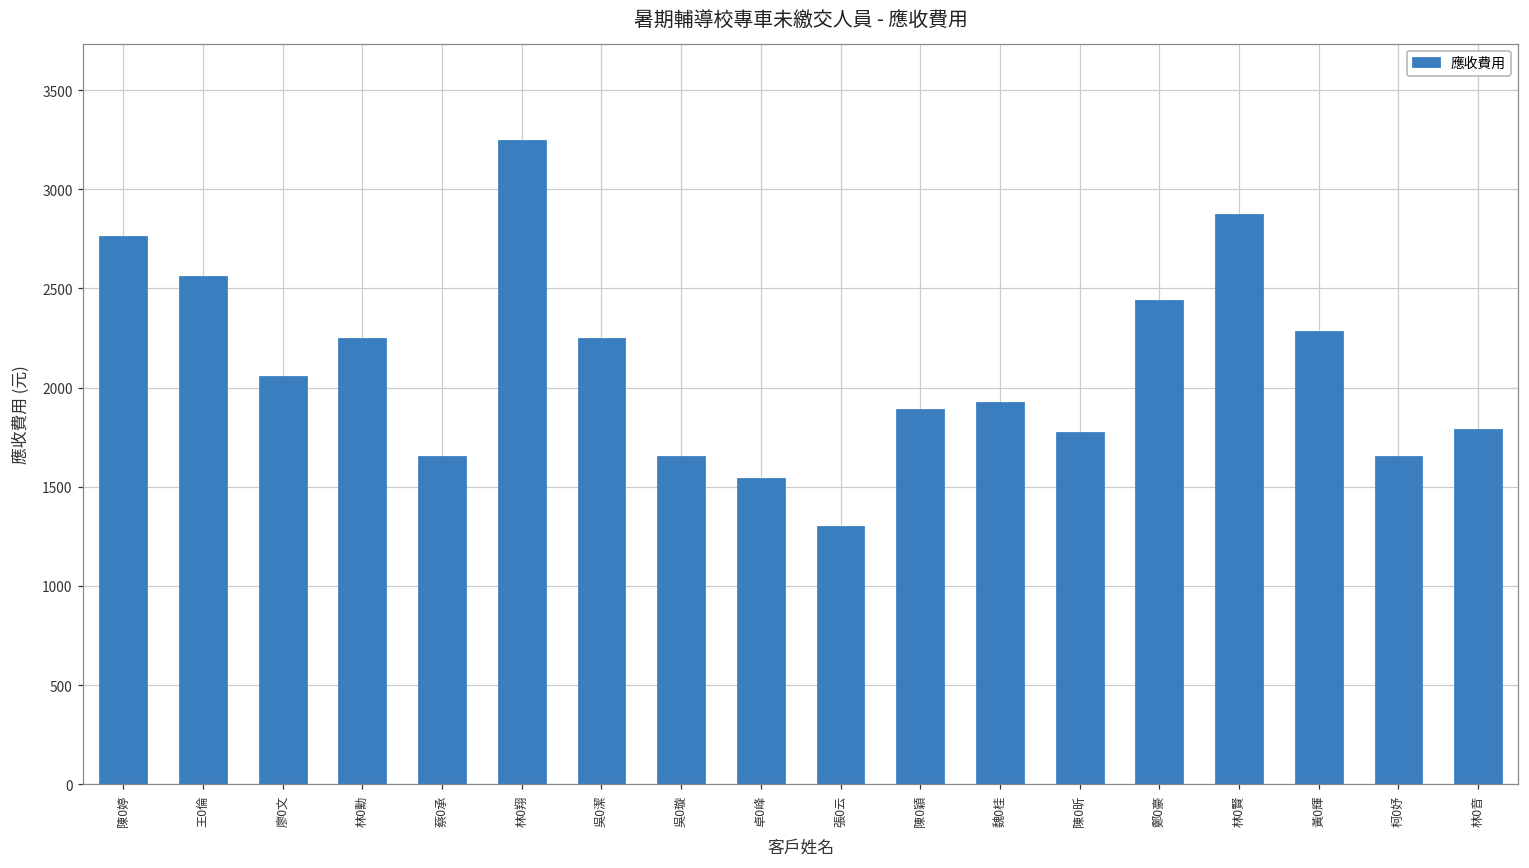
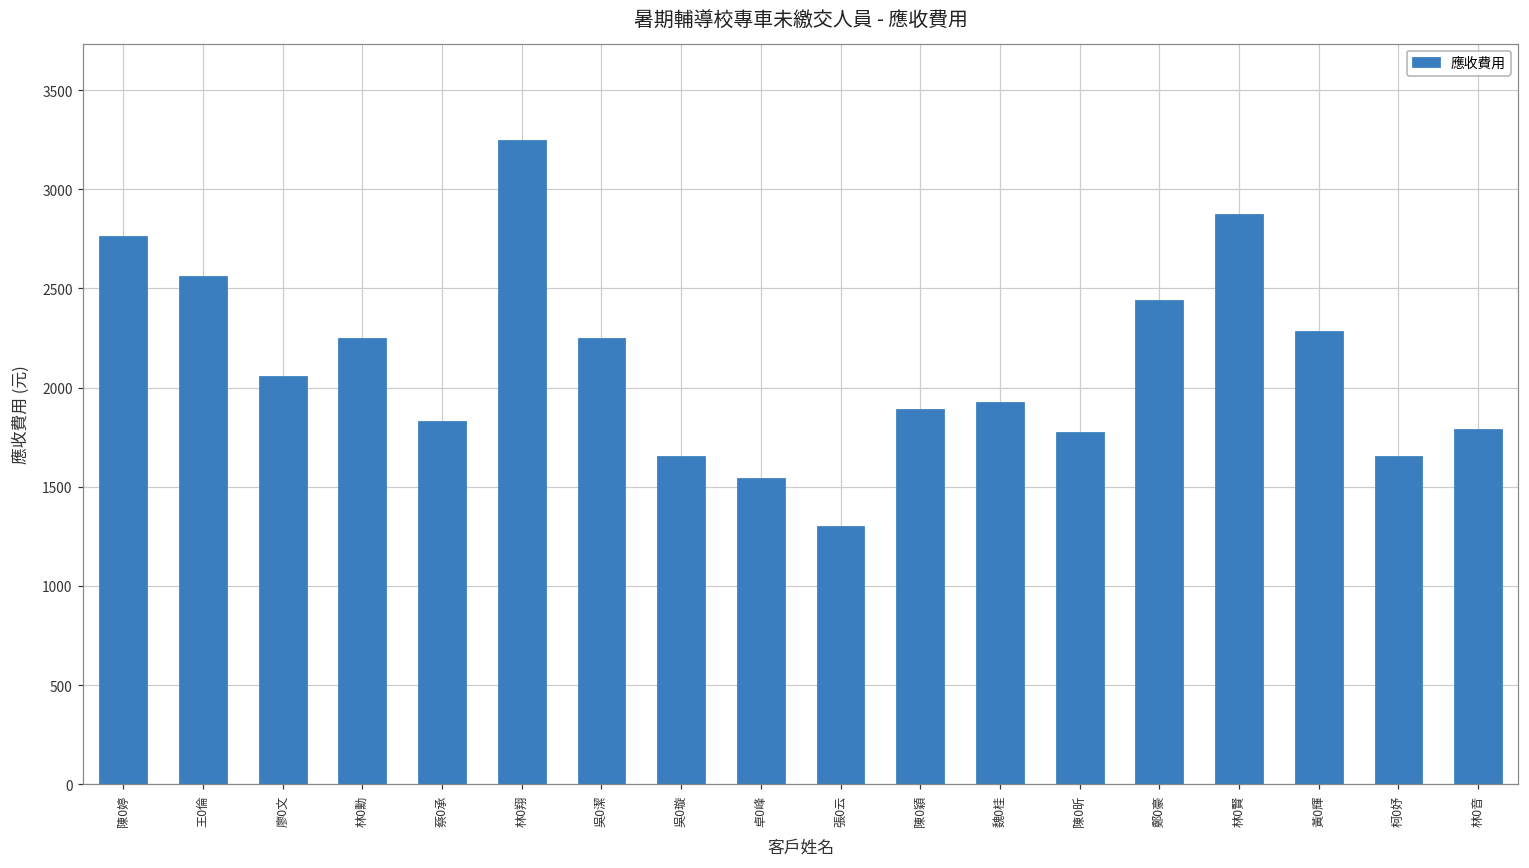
  {
    "陳0婷": 2760,
    "王0倫": 2560,
    "廖0文": 2060,
    "林0勳": 2250,
-   "蔡0承": 1660,
+   "蔡0承": 1830,
    "林0翔": 3250,
    "吳0潔": 2250,
    "吳0璇": 1660,
    "卓0峰": 1540,
    "張0云": 1300,
    "陳0穎": 1890,
    "魏0桂": 1930,
    "陳0昕": 1780,
    "鄭0豪": 2440,
    "林0賢": 2870,
    "黃0輝": 2290,
    "柯0妤": 1660,
    "林0音": 1790
  }
